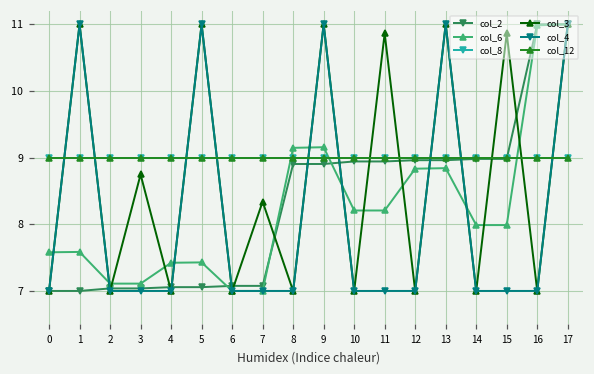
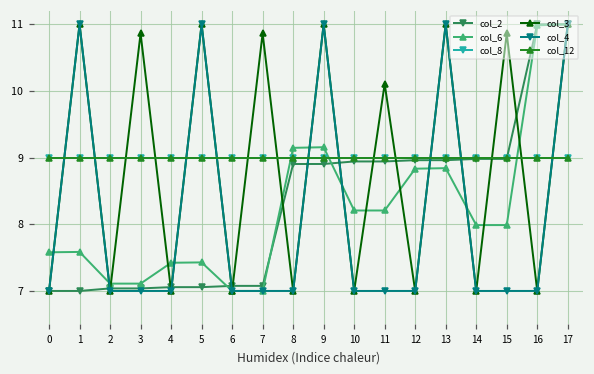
  {
    "col_3": {
-     "3": 8.7,
-     "7": 8.3,
-     "11": 10.9
+     "3": 10.9,
+     "7": 10.9,
+     "11": 10.1
    },
    "col_4": {
      "11": 7.0,
      "15": 7.0
    }
  }
